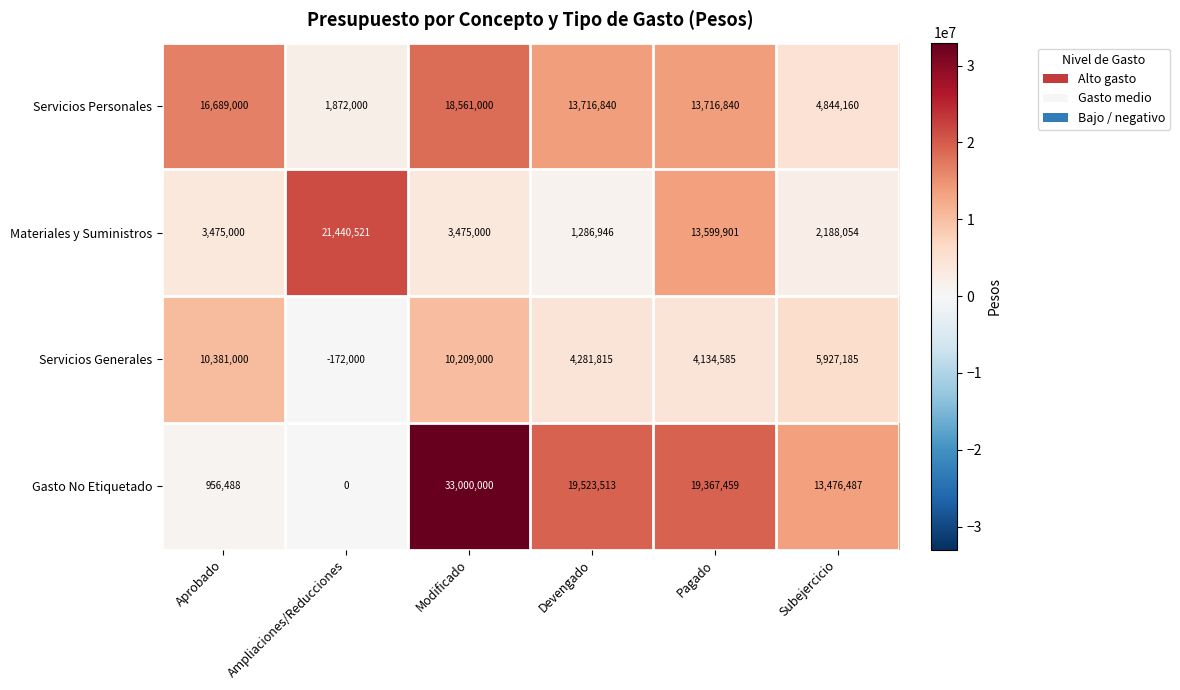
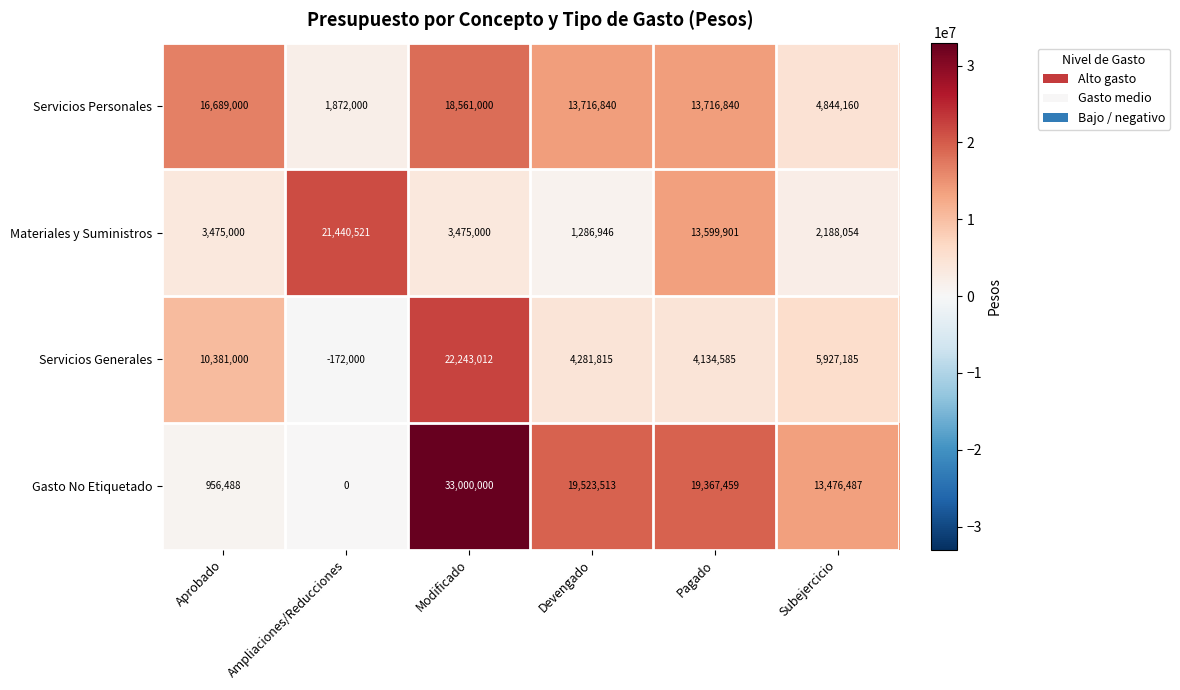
  {
    "Servicios Personales": {
      "Aprobado": "16,689,000",
      "Ampliaciones/Reducciones": "1,872,000",
      "Modificado": "18,561,000",
      "Devengado": "13,716,840",
      "Pagado": "13,716,840",
      "Subejercicio": "4,844,160"
    },
    "Materiales y Suministros": {
      "Aprobado": "3,475,000",
      "Ampliaciones/Reducciones": "21,440,521",
      "Modificado": "3,475,000",
      "Devengado": "1,286,946",
      "Pagado": "13,599,901",
      "Subejercicio": "2,188,054"
    },
    "Servicios Generales": {
      "Aprobado": "10,381,000",
      "Ampliaciones/Reducciones": "-172,000",
-     "Modificado": "10,209,000",
+     "Modificado": "22,243,012",
      "Devengado": "4,281,815",
      "Pagado": "4,134,585",
      "Subejercicio": "5,927,185"
    },
    "Gasto No Etiquetado": {
      "Aprobado": "956,488",
      "Ampliaciones/Reducciones": "0",
      "Modificado": "33,000,000",
      "Devengado": "19,523,513",
      "Pagado": "19,367,459",
      "Subejercicio": "13,476,487"
    }
  }
